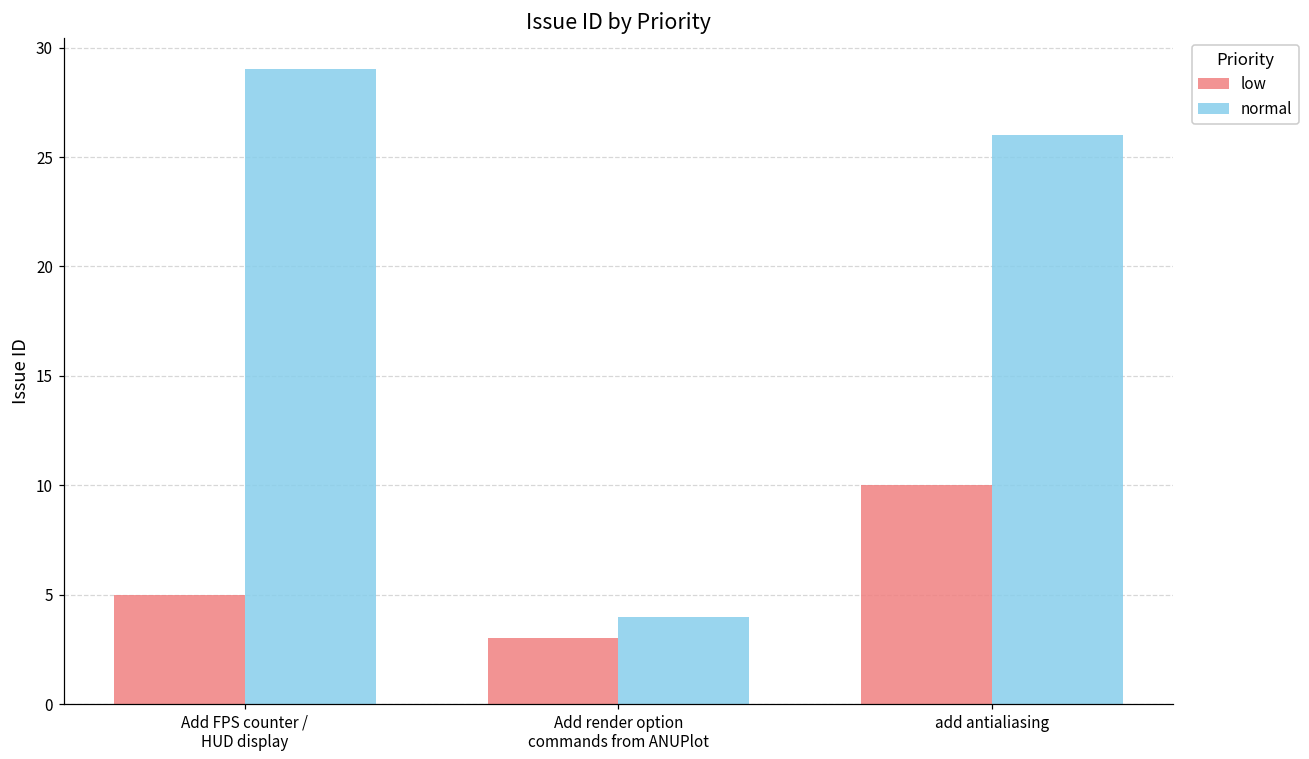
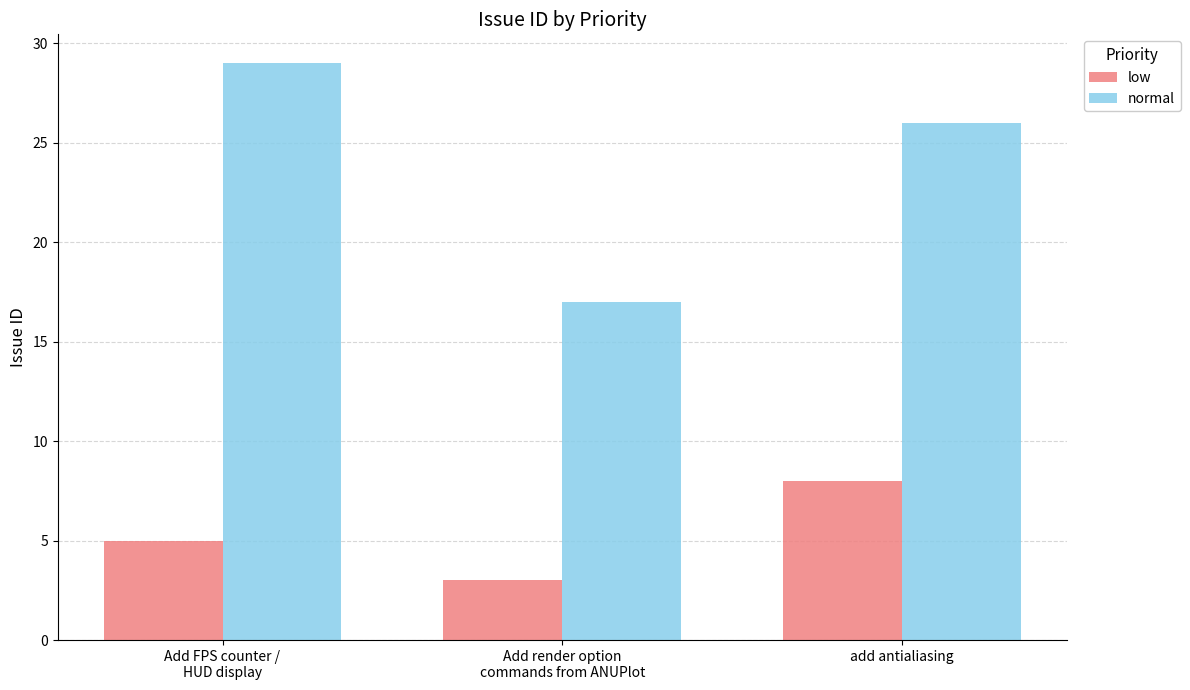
  {
    "low": {
      "Add FPS counter / HUD display": 5,
      "Add render option commands from ANUPlot": 3,
-     "add antialiasing": 10
+     "add antialiasing": 8
    },
    "normal": {
      "Add FPS counter / HUD display": 29,
-     "Add render option commands from ANUPlot": 4,
+     "Add render option commands from ANUPlot": 17,
      "add antialiasing": 26
    }
  }
